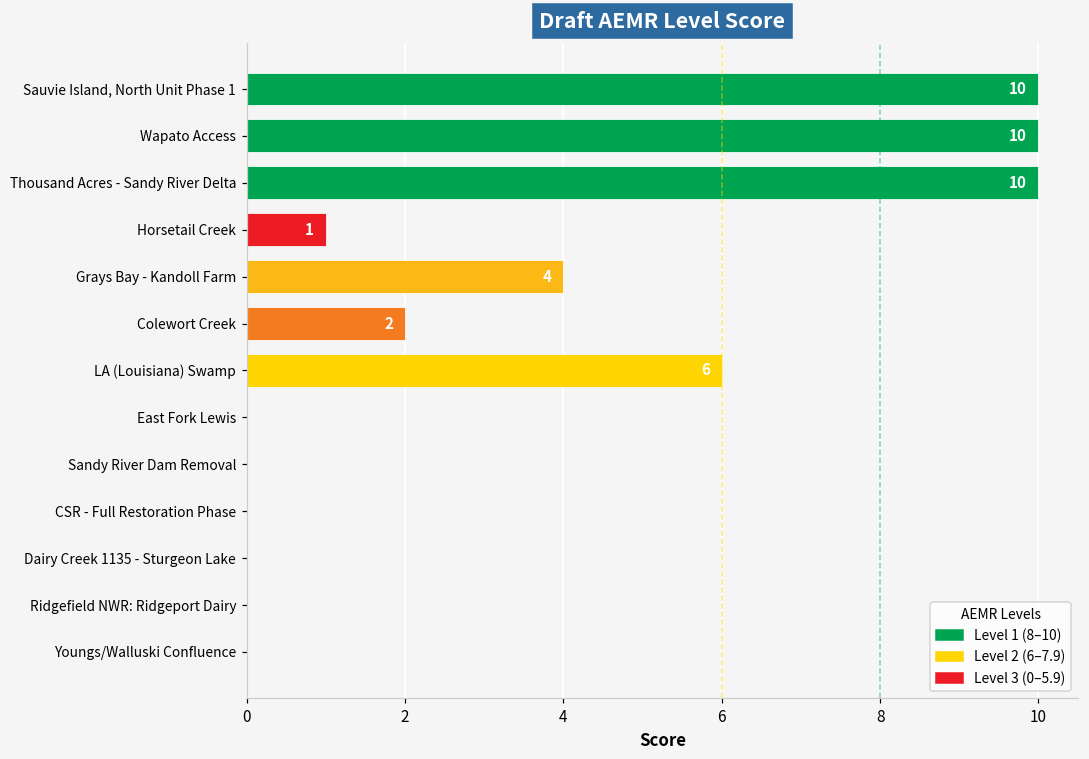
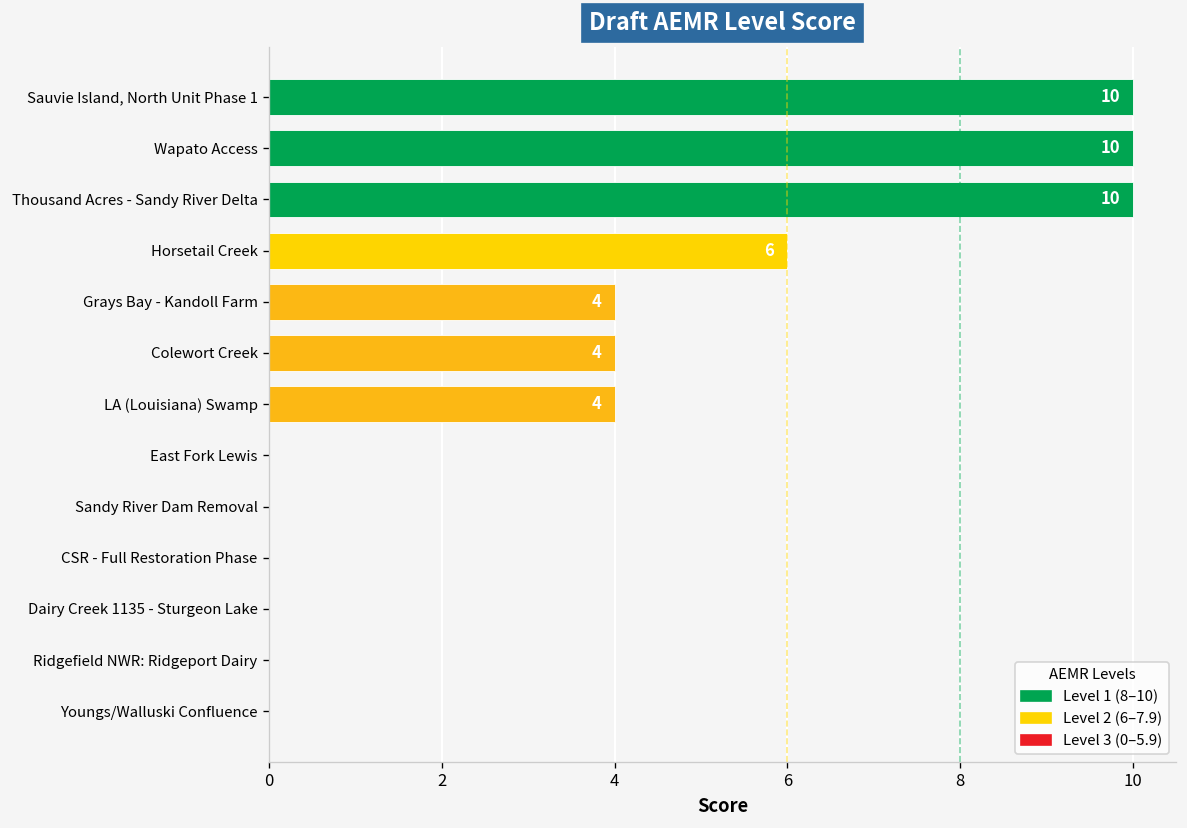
  {
    "Sauvie Island, North Unit Phase 1": 10,
    "Wapato Access": 10,
    "Thousand Acres - Sandy River Delta": 10,
-   "Horsetail Creek": 1,
+   "Horsetail Creek": 6,
    "Grays Bay - Kandoll Farm": 4,
-   "Colewort Creek": 2,
-   "LA (Louisiana) Swamp": 6
+   "Colewort Creek": 4,
+   "LA (Louisiana) Swamp": 4
  }
